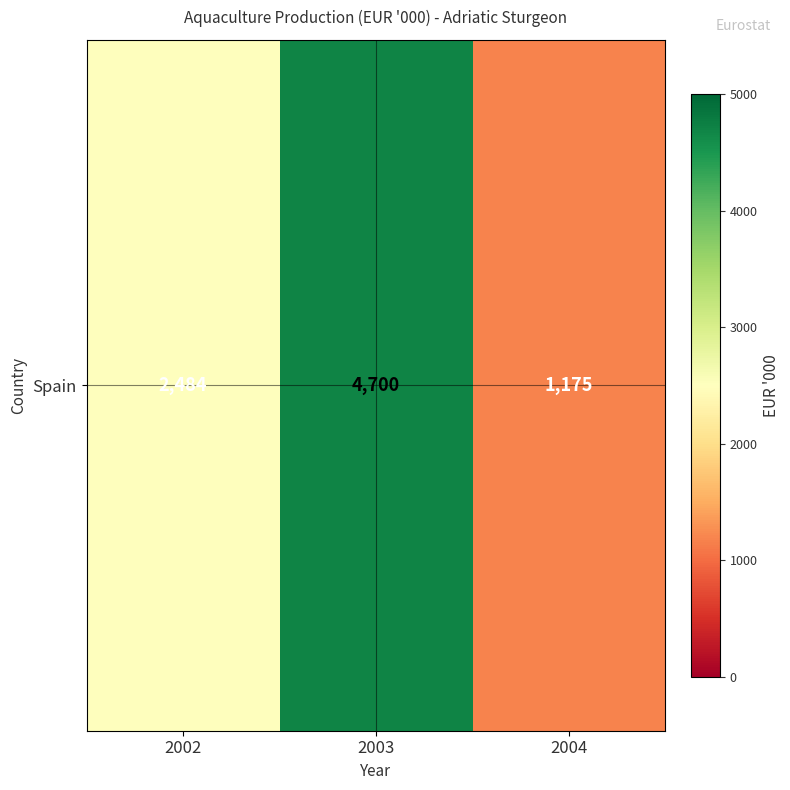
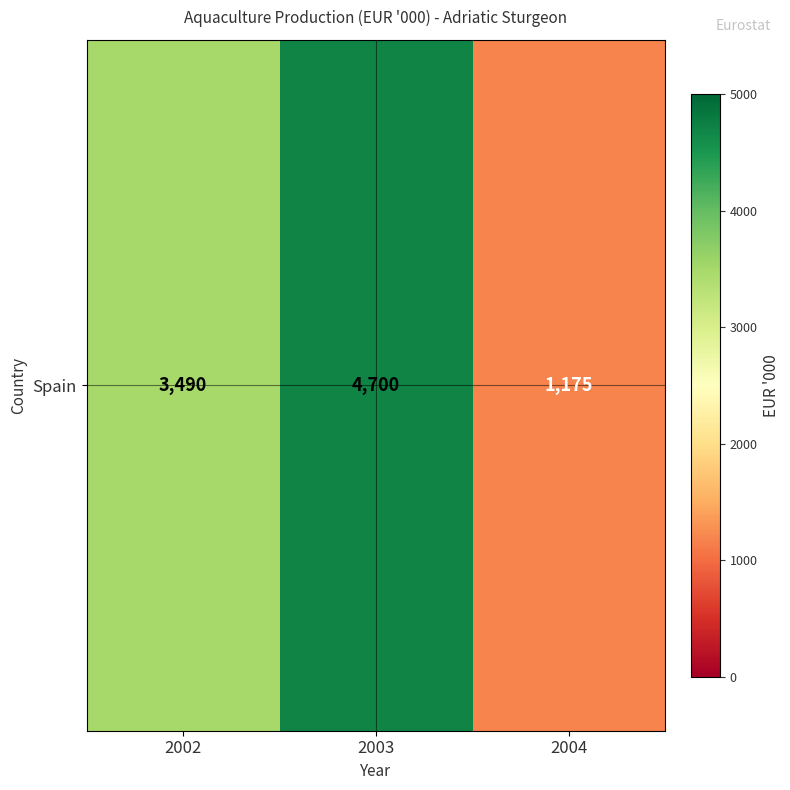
  {
    "Spain": {
-     "2002": "2,484",
+     "2002": "3,490",
      "2003": "4,700",
      "2004": "1,175"
    }
  }
